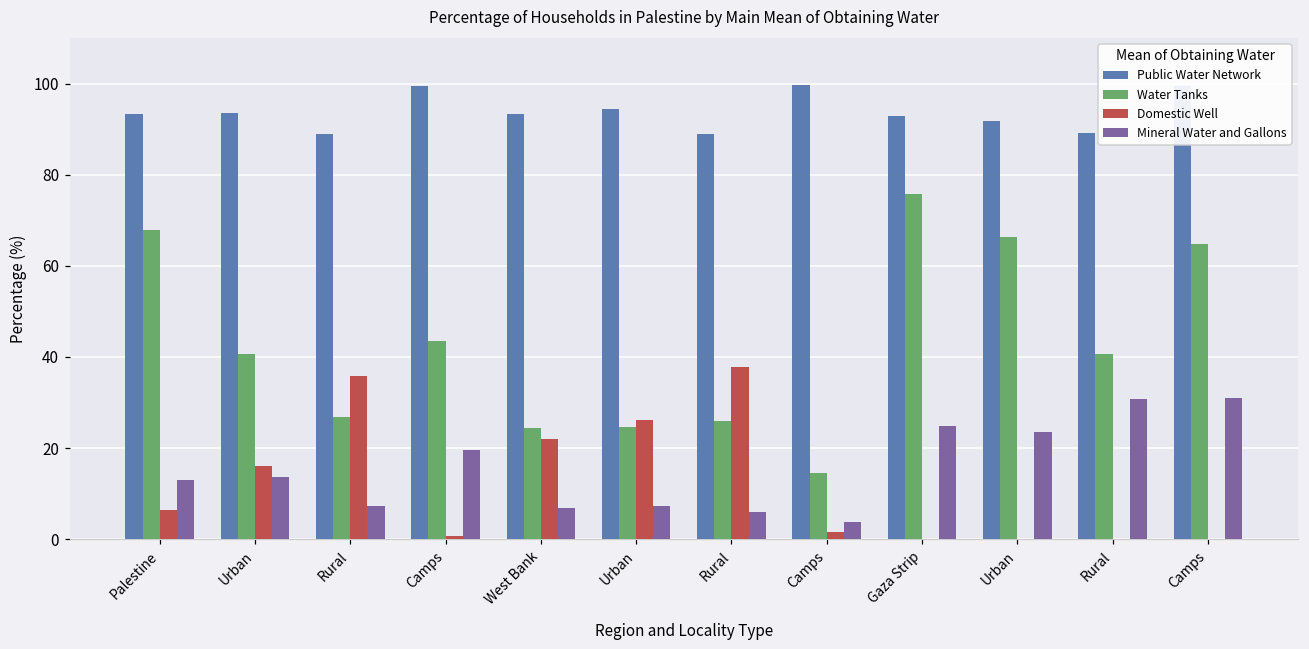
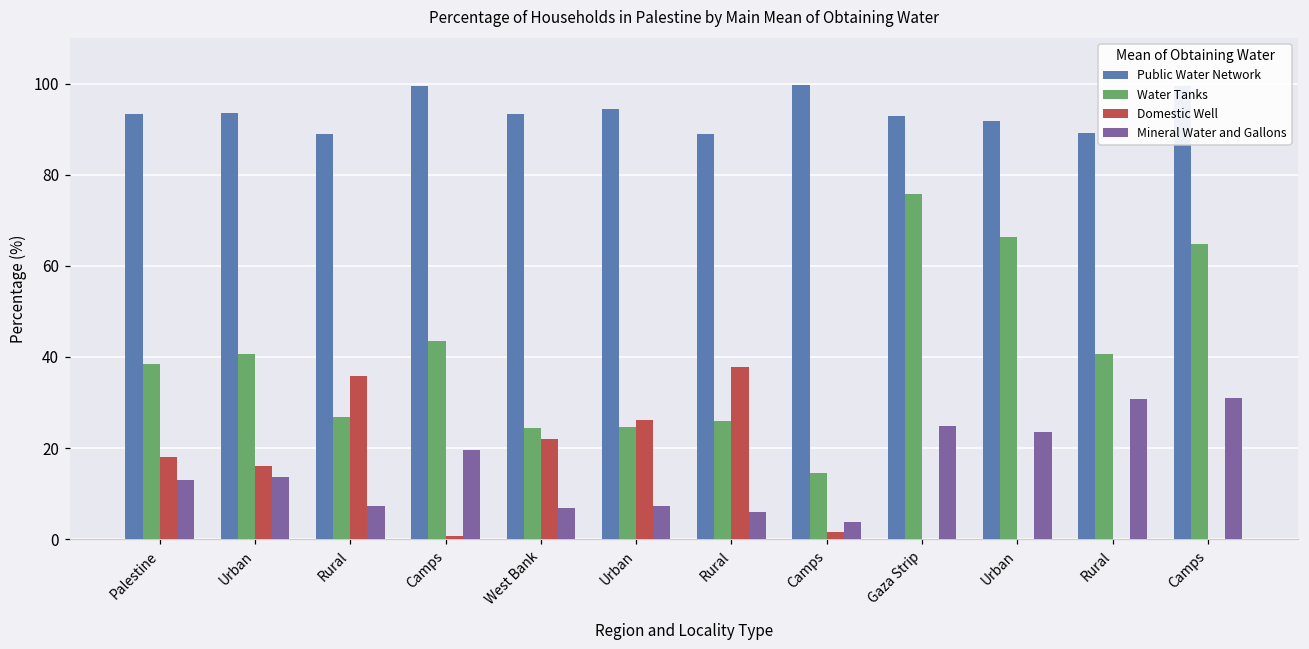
  {
    "Water Tanks": {
-     "Palestine": 68,
+     "Palestine": 38,
      "West Bank": 24,
      "Gaza Strip": 76
    },
    "Domestic Well": {
-     "Palestine": 6,
+     "Palestine": 18,
      "West Bank": 22,
      "Gaza Strip": 0
    }
  }
